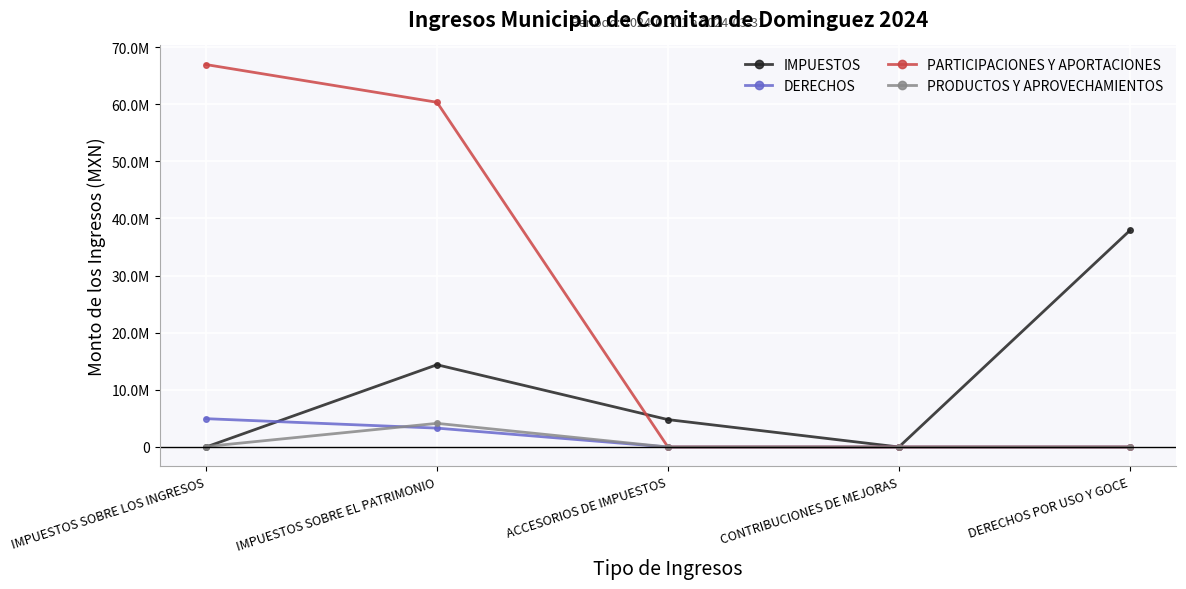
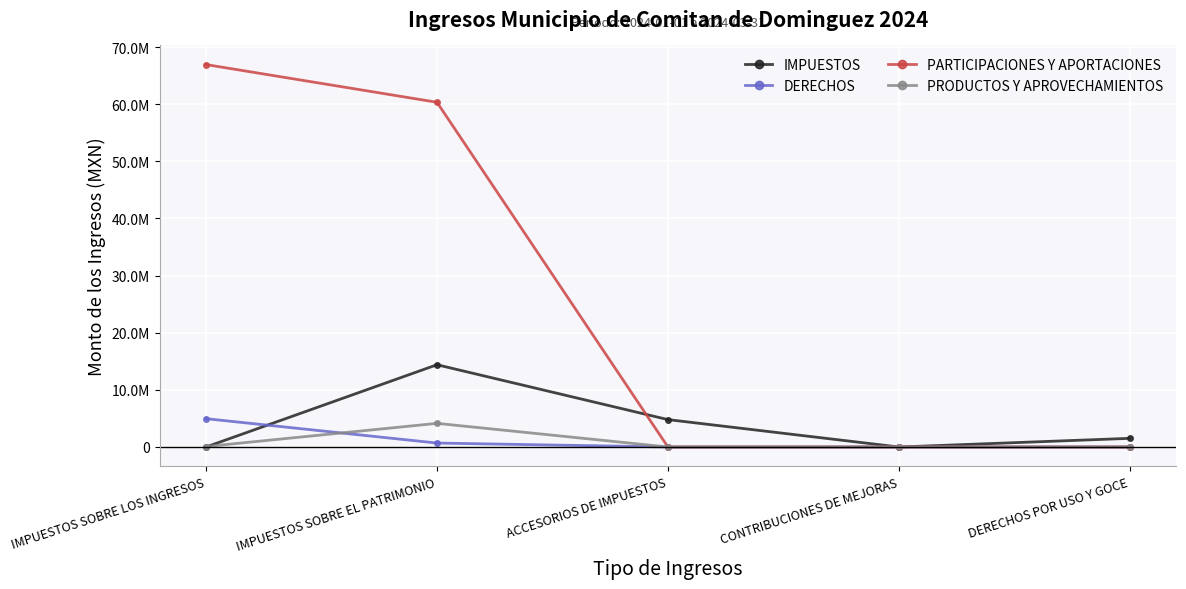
  {
    "IMPUESTOS": {
      "IMPUESTOS SOBRE EL PATRIMONIO": 14000000,
      "ACCESORIOS DE IMPUESTOS": 5000000,
-     "DERECHOS POR USO Y GOCE": 38000000
+     "DERECHOS POR USO Y GOCE": 2000000
    },
    "DERECHOS": {
      "IMPUESTOS SOBRE LOS INGRESOS": 5000000,
-     "IMPUESTOS SOBRE EL PATRIMONIO": 3000000
+     "IMPUESTOS SOBRE EL PATRIMONIO": 1000000
    },
    "PARTICIPACIONES Y APORTACIONES": {
      "IMPUESTOS SOBRE LOS INGRESOS": 67000000,
      "IMPUESTOS SOBRE EL PATRIMONIO": 60000000
    },
    "PRODUCTOS Y APROVECHAMIENTOS": {
      "IMPUESTOS SOBRE EL PATRIMONIO": 4000000
    }
  }
